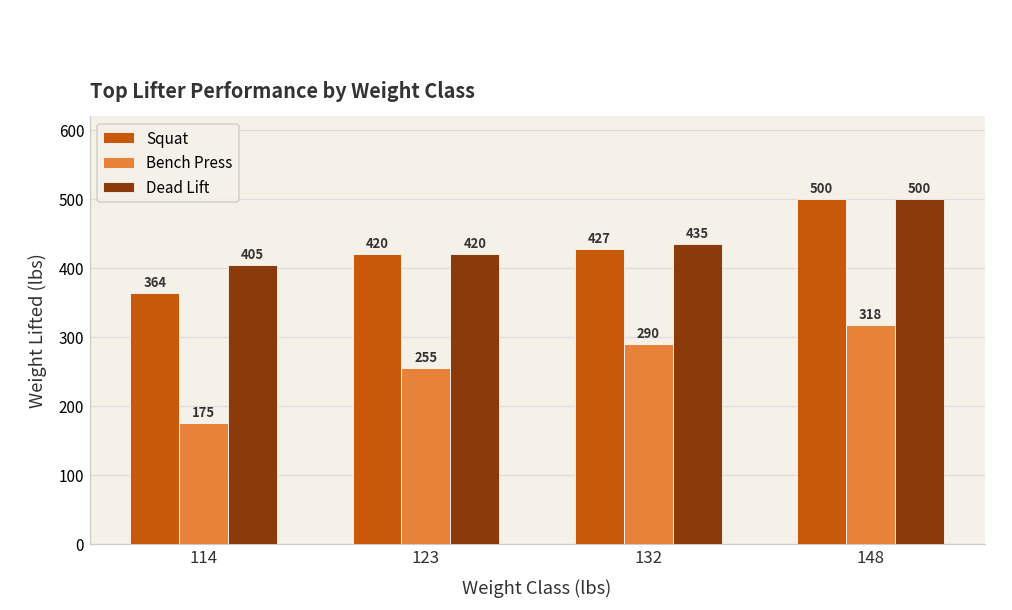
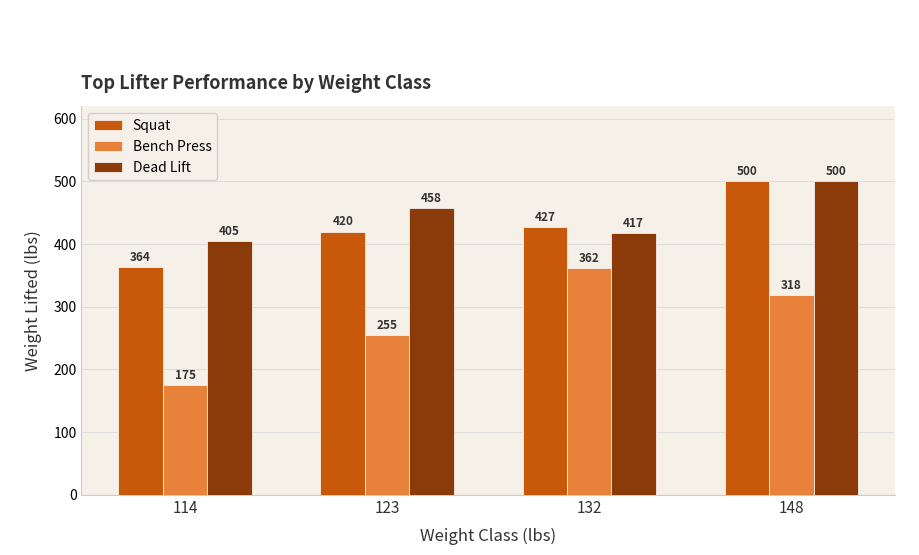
  {
    "Squat": {
      "114": 364,
      "123": 420,
      "132": 427,
      "148": 500
    },
    "Bench Press": {
      "114": 175,
      "123": 255,
-     "132": 290,
+     "132": 362,
      "148": 318
    },
    "Dead Lift": {
      "114": 405,
-     "123": 420,
-     "132": 435,
+     "123": 458,
+     "132": 417,
      "148": 500
    }
  }
